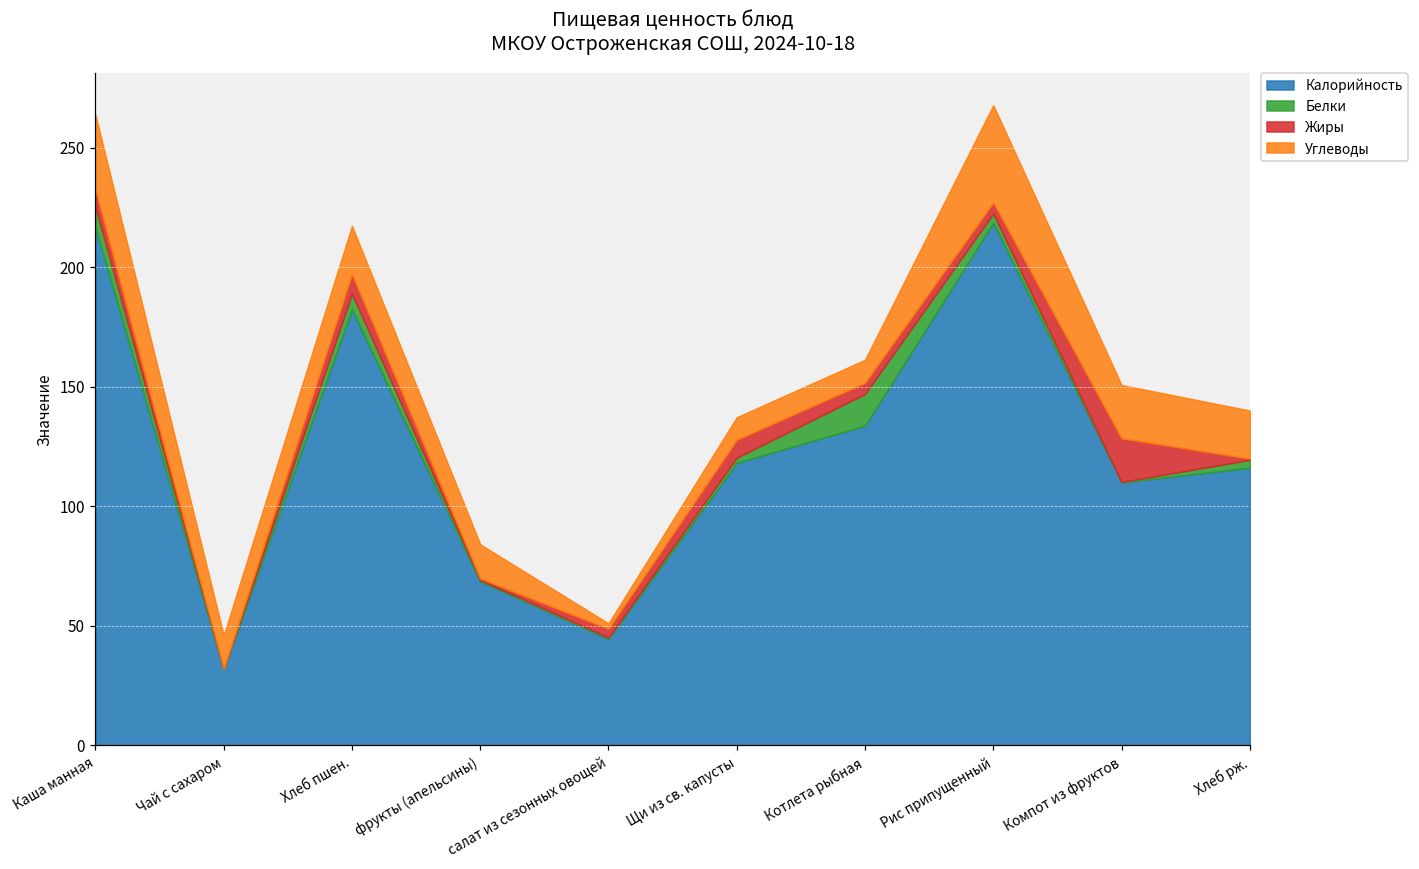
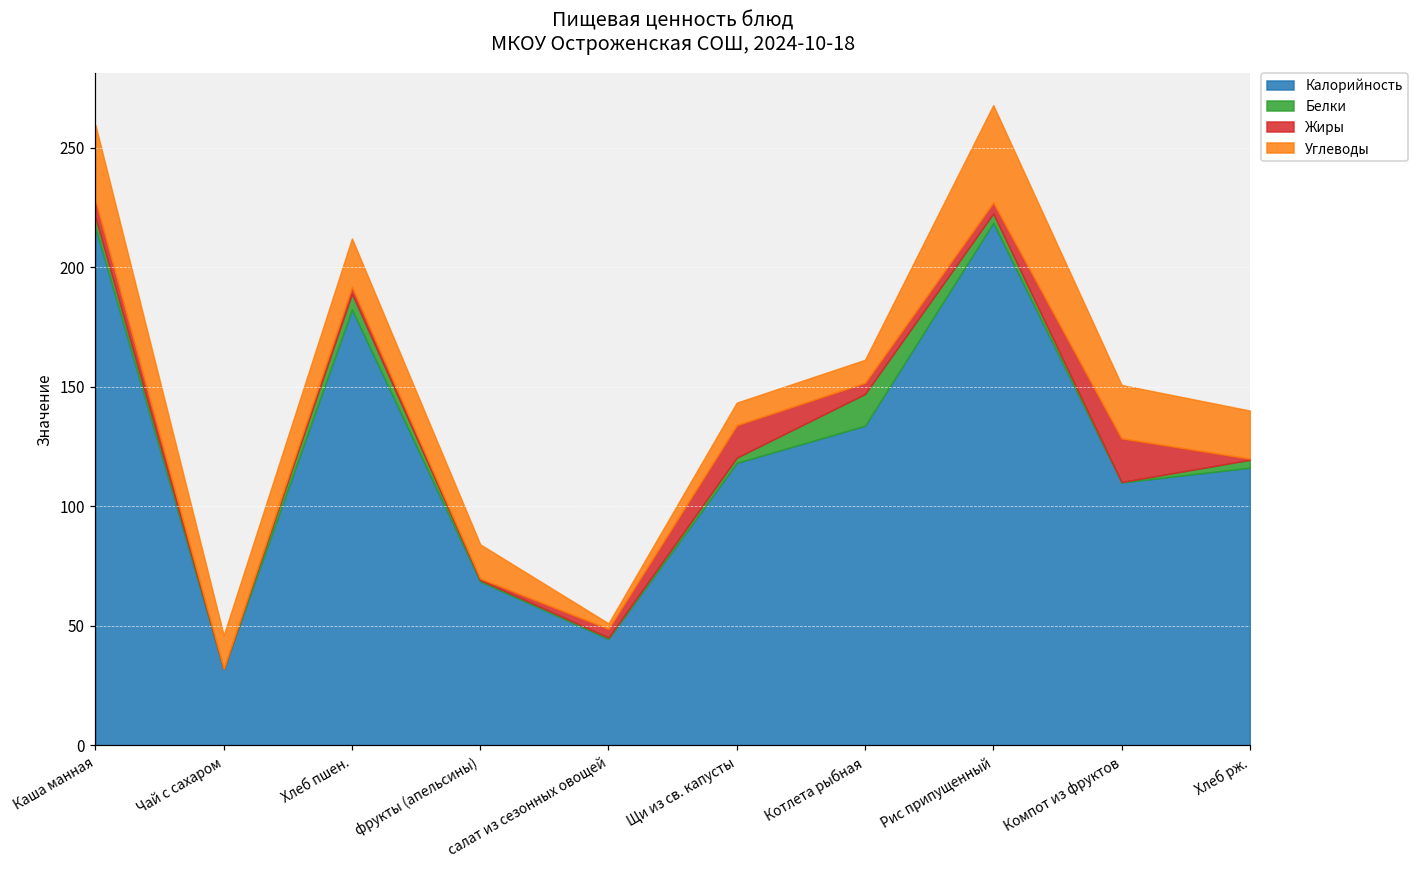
  {
    "Калорийность": {
      "Каша манная": 217,
      "Хлеб пшен.": 182,
      "Щи из св. капусты": 118,
      "Котлета рыбная": 134,
      "Рис припущенный": 219,
      "Хлеб рж.": 116
    },
    "Белки": {
-     "Каша манная": 9,
+     "Каша манная": 4,
      "Хлеб пшен.": 7,
      "Щи из св. капусты": 2,
      "Котлета рыбная": 13,
      "Рис припущенный": 4
    },
    "Жиры": {
      "Каша манная": 7,
-     "Хлеб пшен.": 8,
+     "Хлеб пшен.": 3,
      "салат из сезонных овощей": 4,
-     "Щи из св. капусты": 8,
+     "Щи из св. капусты": 14,
      "Котлета рыбная": 5,
      "Рис припущенный": 5,
      "Компот из фруктов": 18
    },
    "Углеводы": {
      "Каша манная": 31,
      "Чай с сахаром": 14,
      "Хлеб пшен.": 20,
      "фрукты (апельсины)": 14,
      "салат из сезонных овощей": 2,
      "Щи из св. капусты": 9,
      "Котлета рыбная": 10,
      "Рис припущенный": 41,
      "Компот из фруктов": 22,
      "Хлеб рж.": 20
    }
  }
